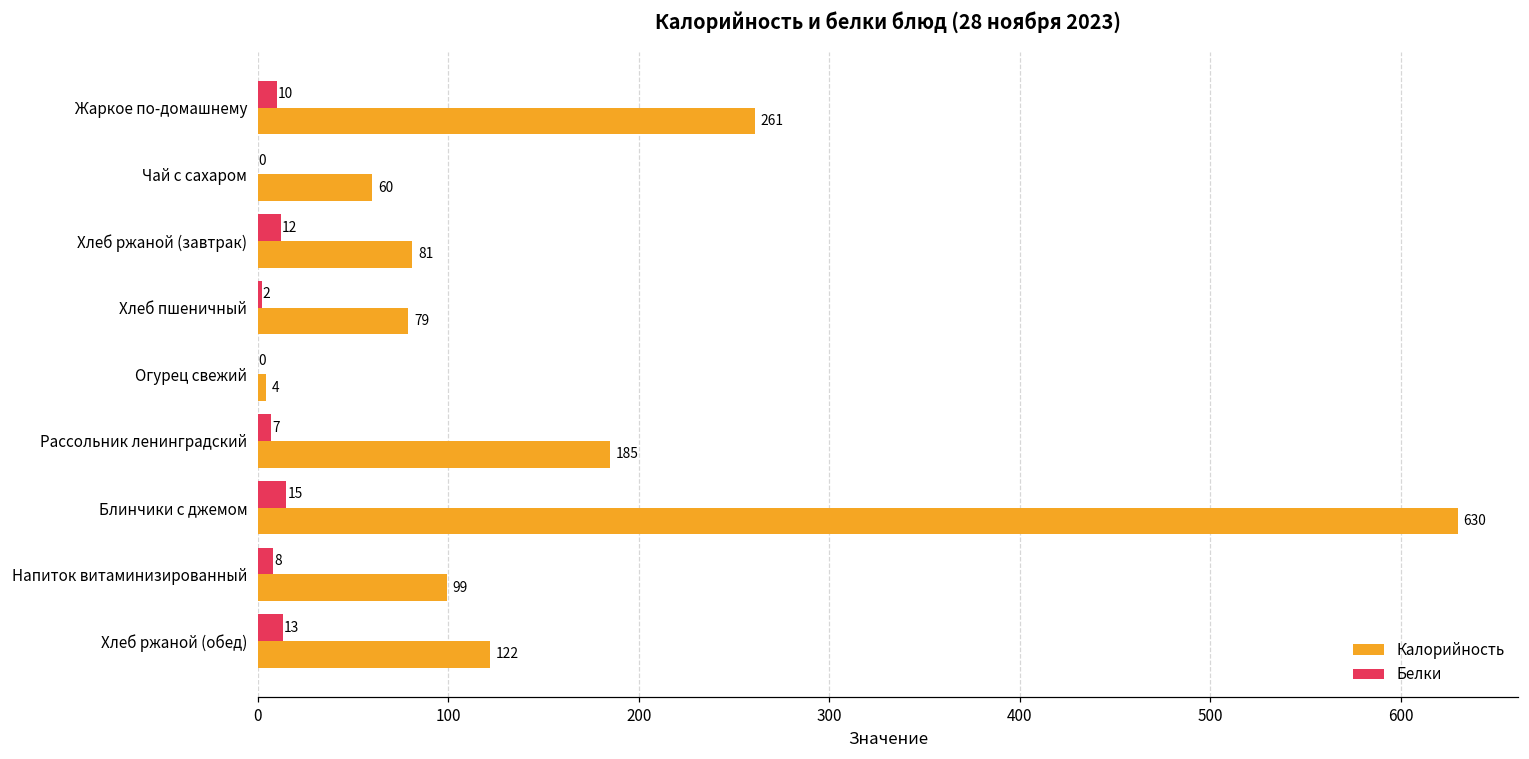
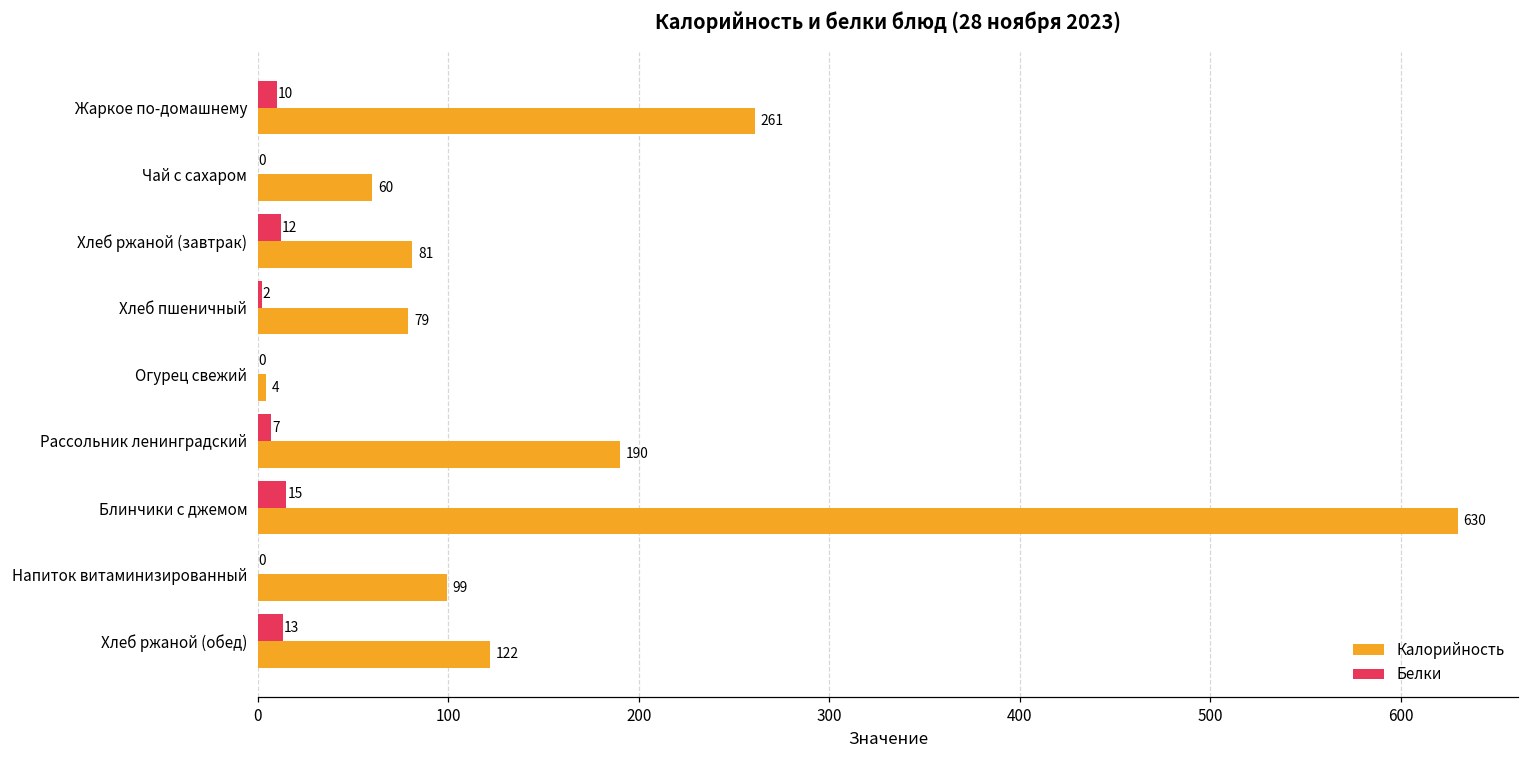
  {
    "Калорийность": {
      "Жаркое по-домашнему": 261,
      "Чай с сахаром": 60,
      "Хлеб ржаной (завтрак)": 81,
      "Хлеб пшеничный": 79,
      "Огурец свежий": 4,
-     "Рассольник ленинградский": 185,
+     "Рассольник ленинградский": 190,
      "Блинчики с джемом": 630,
      "Напиток витаминизированный": 99,
      "Хлеб ржаной (обед)": 122
    },
    "Белки": {
      "Жаркое по-домашнему": 10,
      "Чай с сахаром": 0,
      "Хлеб ржаной (завтрак)": 12,
      "Хлеб пшеничный": 2,
      "Огурец свежий": 0,
      "Рассольник ленинградский": 7,
      "Блинчики с джемом": 15,
-     "Напиток витаминизированный": 8,
+     "Напиток витаминизированный": 0,
      "Хлеб ржаной (обед)": 13
    }
  }
